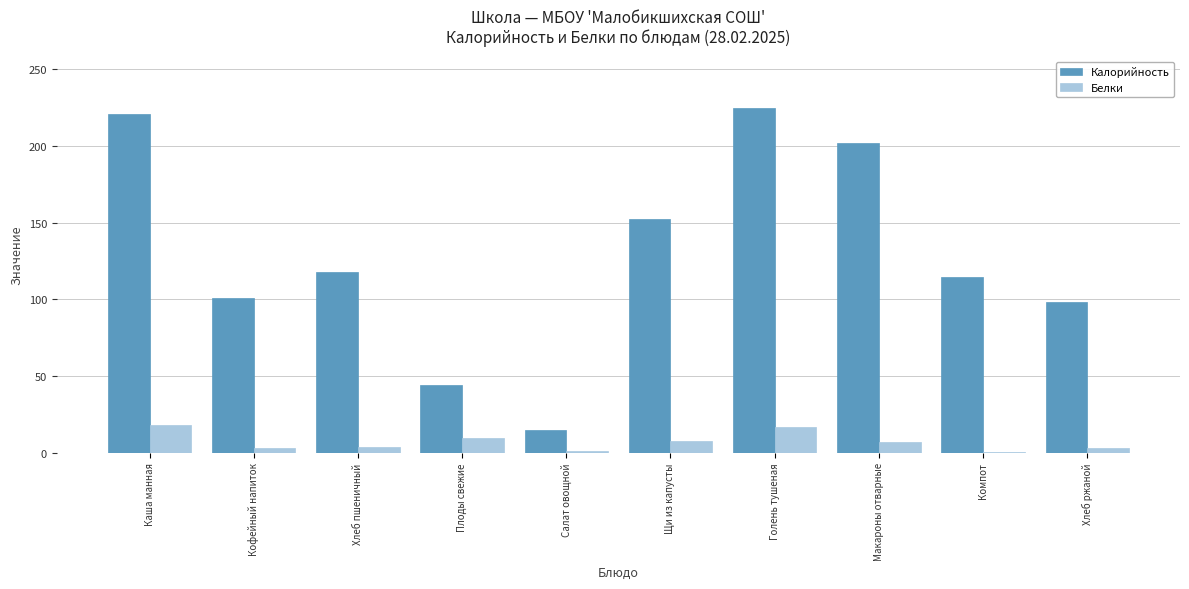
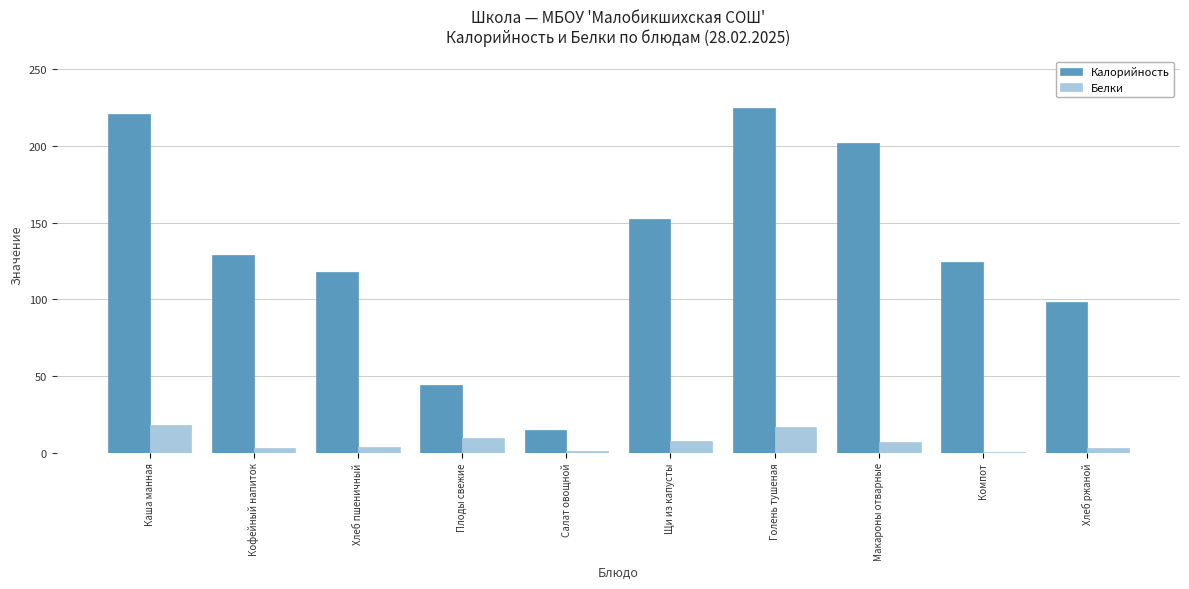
  {
    "Калорийность": {
      "Каша манная": 221,
-     "Кофейный напиток": 101,
+     "Кофейный напиток": 129,
      "Хлеб пшеничный": 118,
      "Плоды свежие": 44,
      "Салат овощной": 15,
      "Щи из капусты": 152,
      "Голень тушеная": 225,
      "Макароны отварные": 202,
-     "Компот": 115,
+     "Компот": 124,
      "Хлеб ржаной": 99
    },
    "Белки": {
      "Каша манная": 18,
      "Кофейный напиток": 3,
      "Хлеб пшеничный": 4,
      "Плоды свежие": 10,
      "Щи из капусты": 8,
      "Голень тушеная": 17,
      "Макароны отварные": 7,
      "Хлеб ржаной": 3
    }
  }
